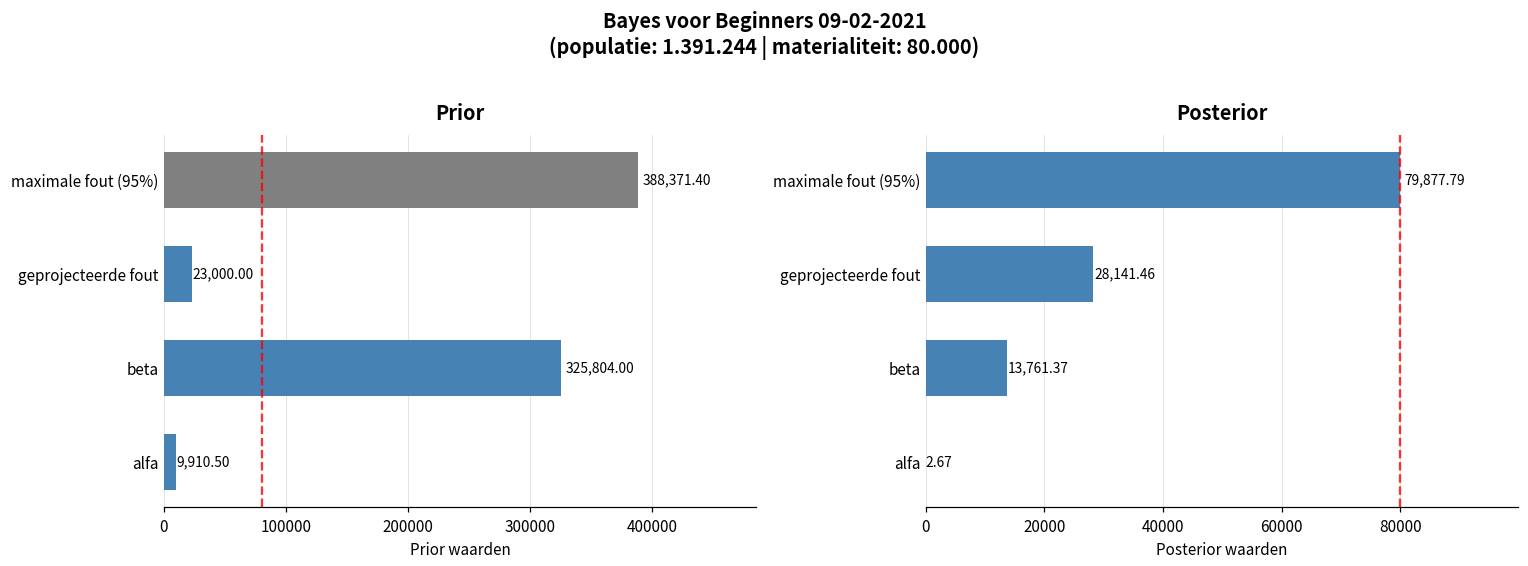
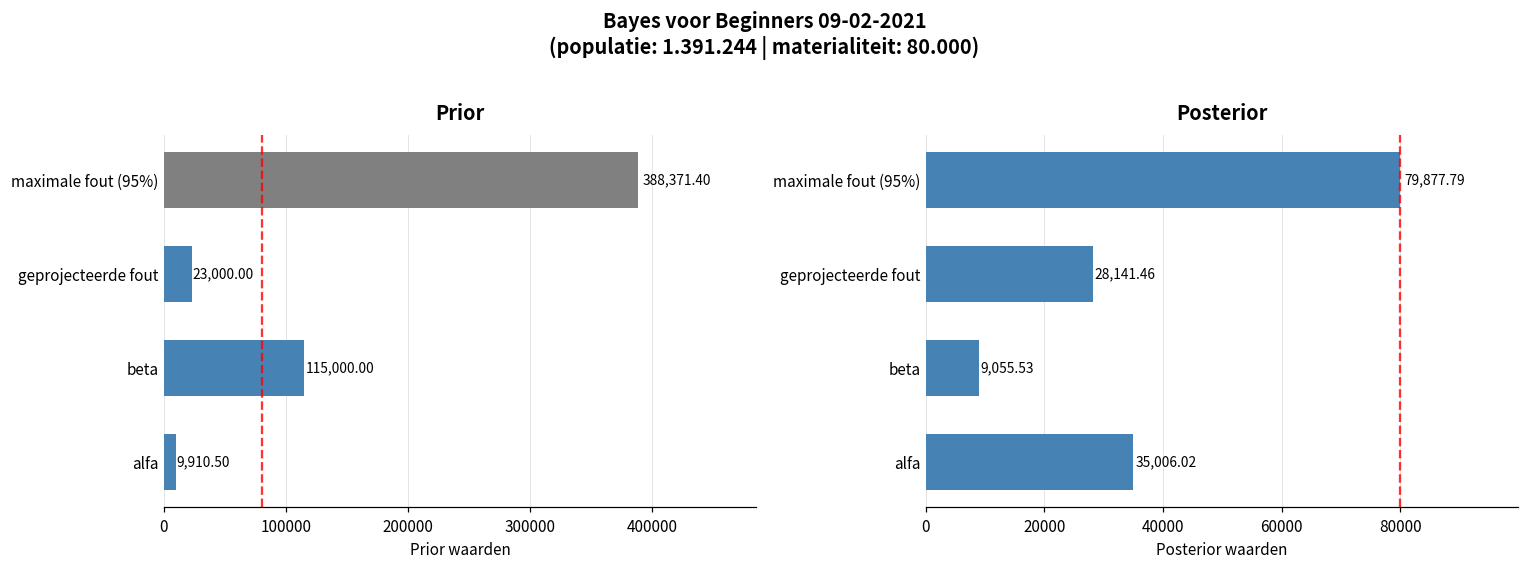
  {
    "Prior": {
      "maximale fout (95%)": "388,371.40",
      "geprojecteerde fout": "23,000.00",
-     "beta": "325,804.00",
+     "beta": "115,000.00",
      "alfa": "9,910.50"
    },
    "Posterior": {
      "maximale fout (95%)": "79,877.79",
      "geprojecteerde fout": "28,141.46",
-     "beta": "13,761.37",
-     "alfa": "2.67"
+     "beta": "9,055.53",
+     "alfa": "35,006.02"
    }
  }
